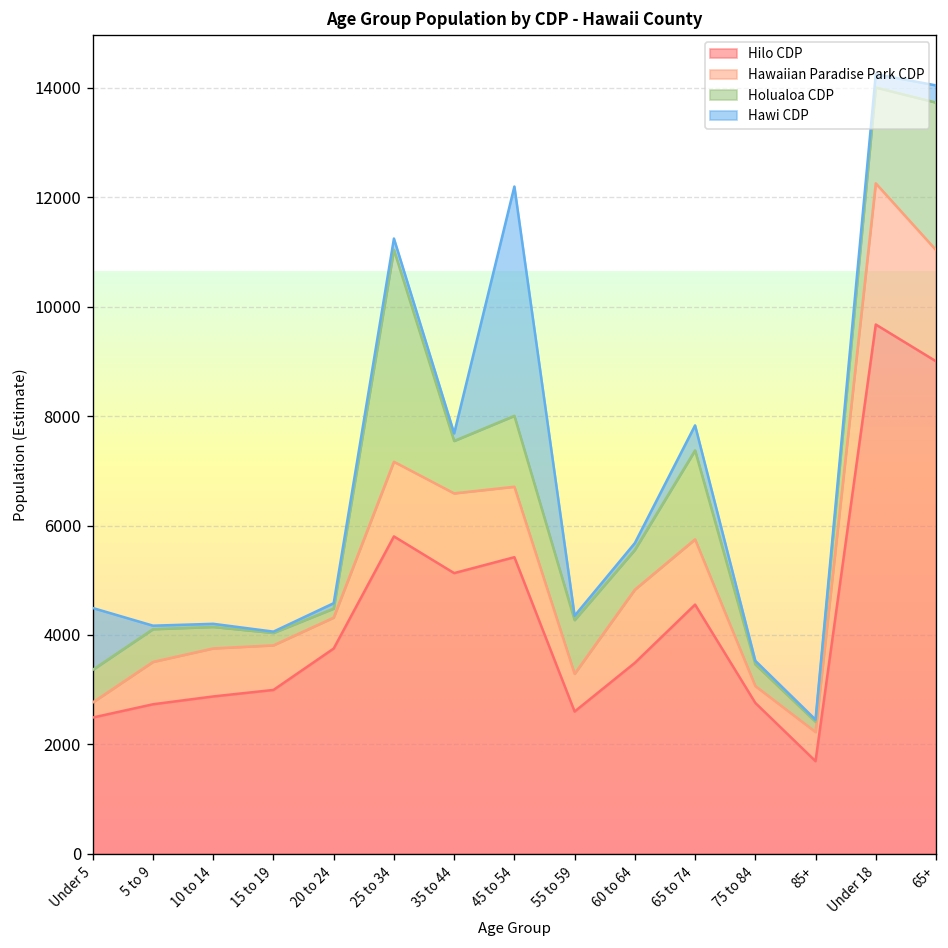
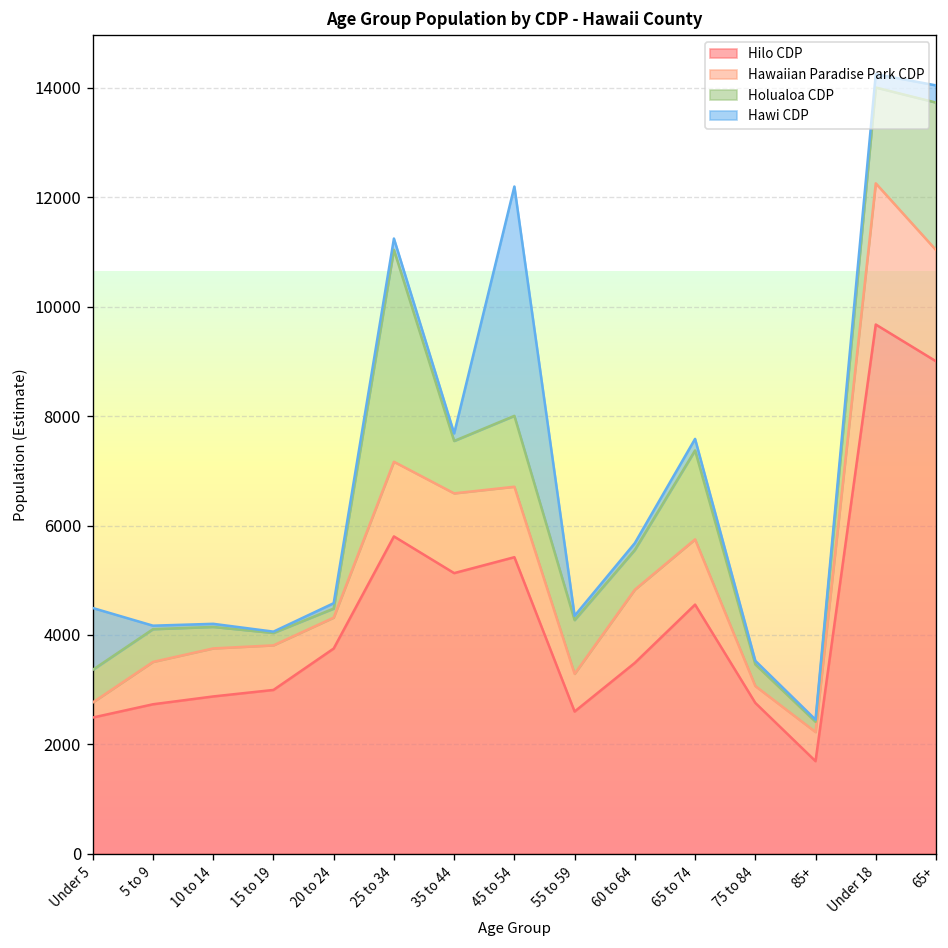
  {
    "Holualoa CDP": {
      "Under 5": 600,
      "5 to 9": 600,
      "10 to 14": 400,
      "20 to 24": 200,
      "25 to 34": 3900,
      "35 to 44": 1000,
      "45 to 54": 1300,
      "55 to 59": 1000,
      "60 to 64": 700,
      "65 to 74": 1600,
      "75 to 84": 400,
      "65+": 2700
    },
    "Hawi CDP": {
      "Under 5": 1100,
      "5 to 9": 100,
      "10 to 14": 100,
      "20 to 24": 100,
      "25 to 34": 200,
      "35 to 44": 100,
      "45 to 54": 4200,
      "55 to 59": 100,
      "60 to 64": 100,
-     "65 to 74": 500,
+     "65 to 74": 200,
      "75 to 84": 100,
      "65+": 300
    }
  }
